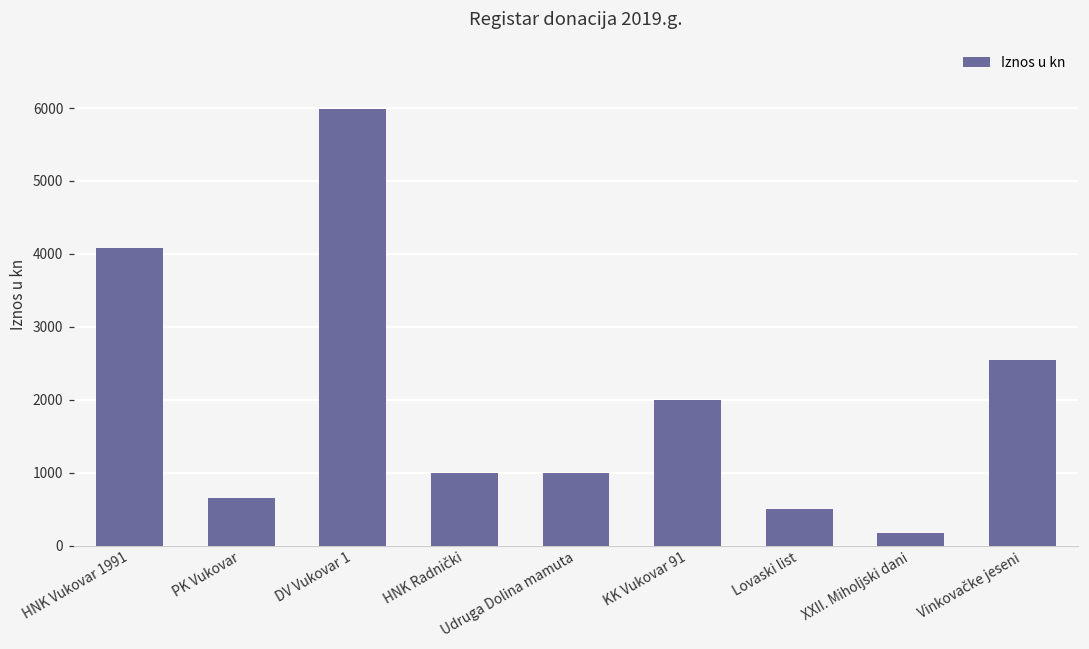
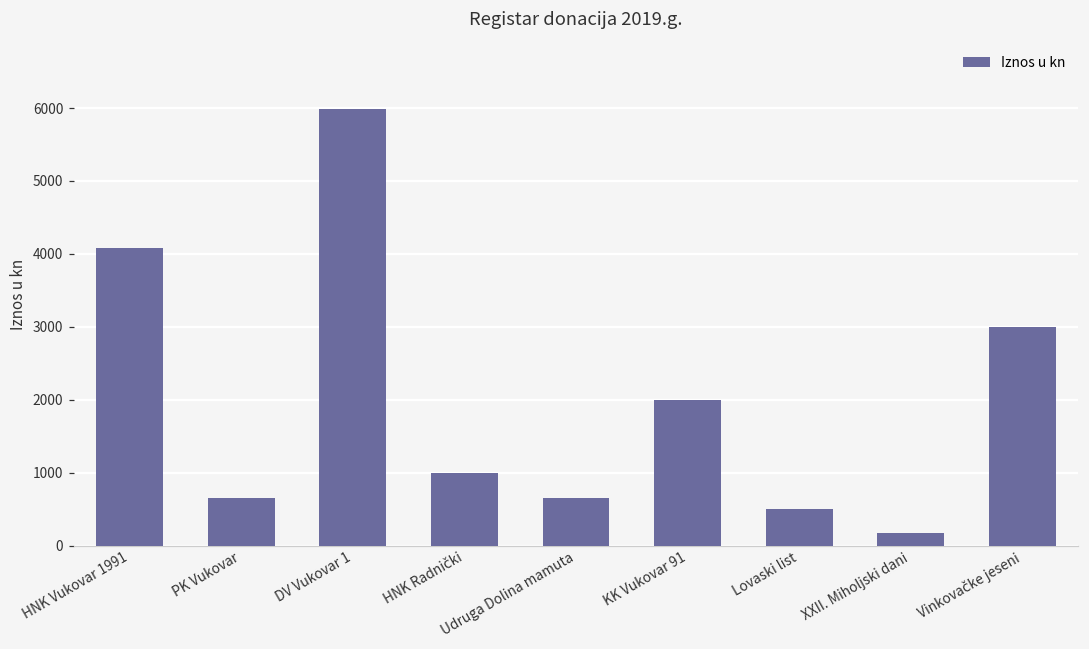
  {
    "HNK Vukovar 1991": 4100,
    "PK Vukovar": 700,
    "DV Vukovar 1": 6000,
    "HNK Radnički": 1000,
-   "Udruga Dolina mamuta": 1000,
+   "Udruga Dolina mamuta": 700,
    "KK Vukovar 91": 2000,
    "Lovaski list": 500,
    "XXII. Miholjski dani": 200,
-   "Vinkovačke jeseni": 2500
+   "Vinkovačke jeseni": 3000
  }
